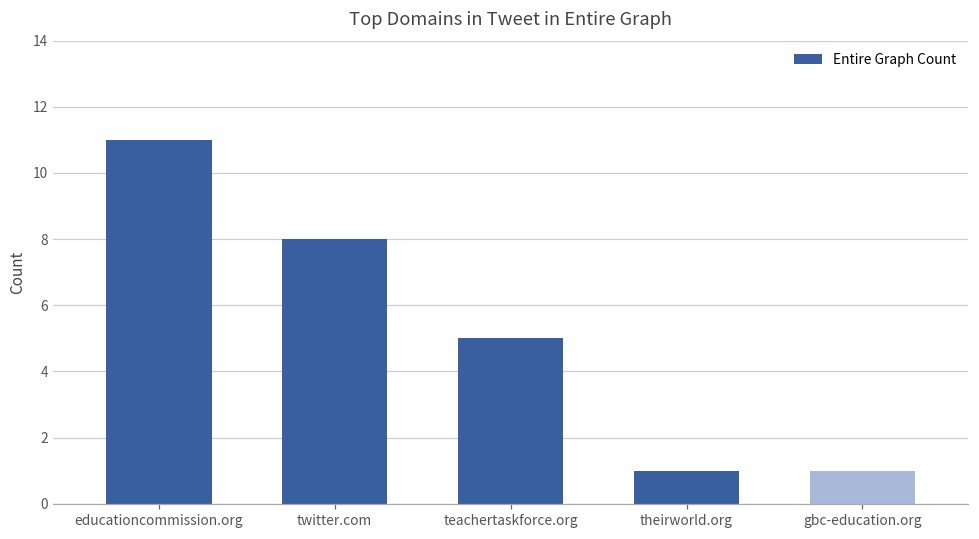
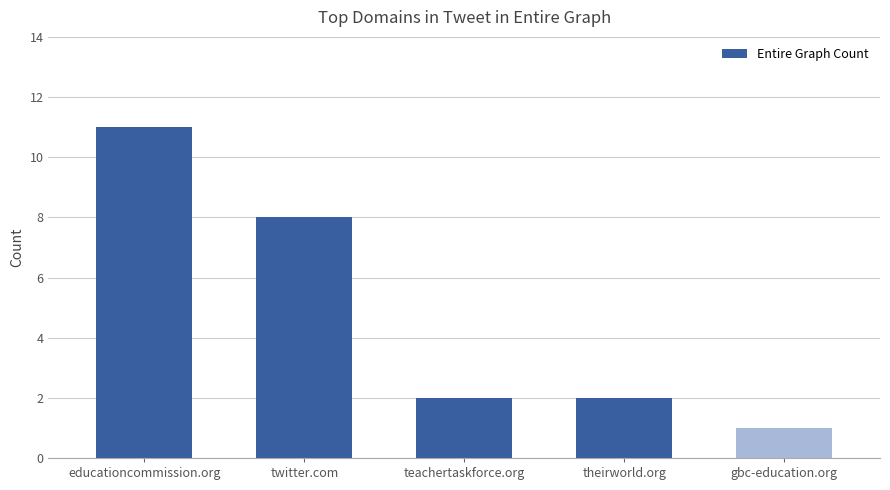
  {
    "educationcommission.org": 11,
    "twitter.com": 8,
-   "teachertaskforce.org": 5,
-   "theirworld.org": 1,
+   "teachertaskforce.org": 2,
+   "theirworld.org": 2,
    "gbc-education.org": 1
  }
